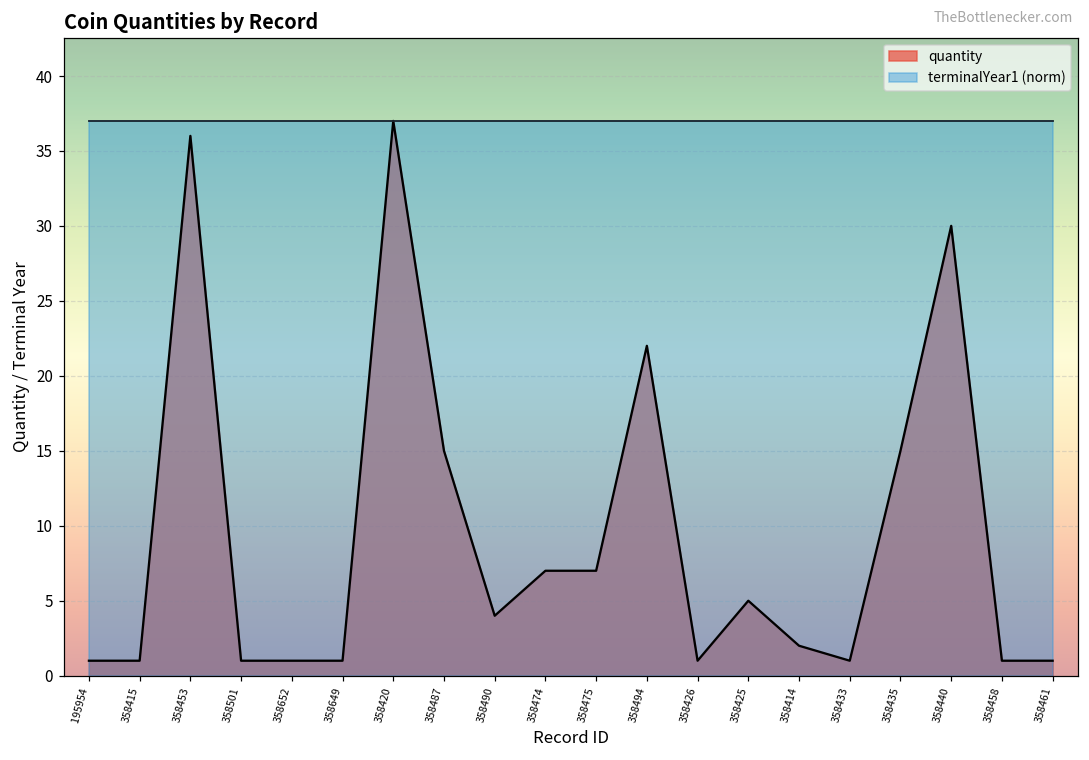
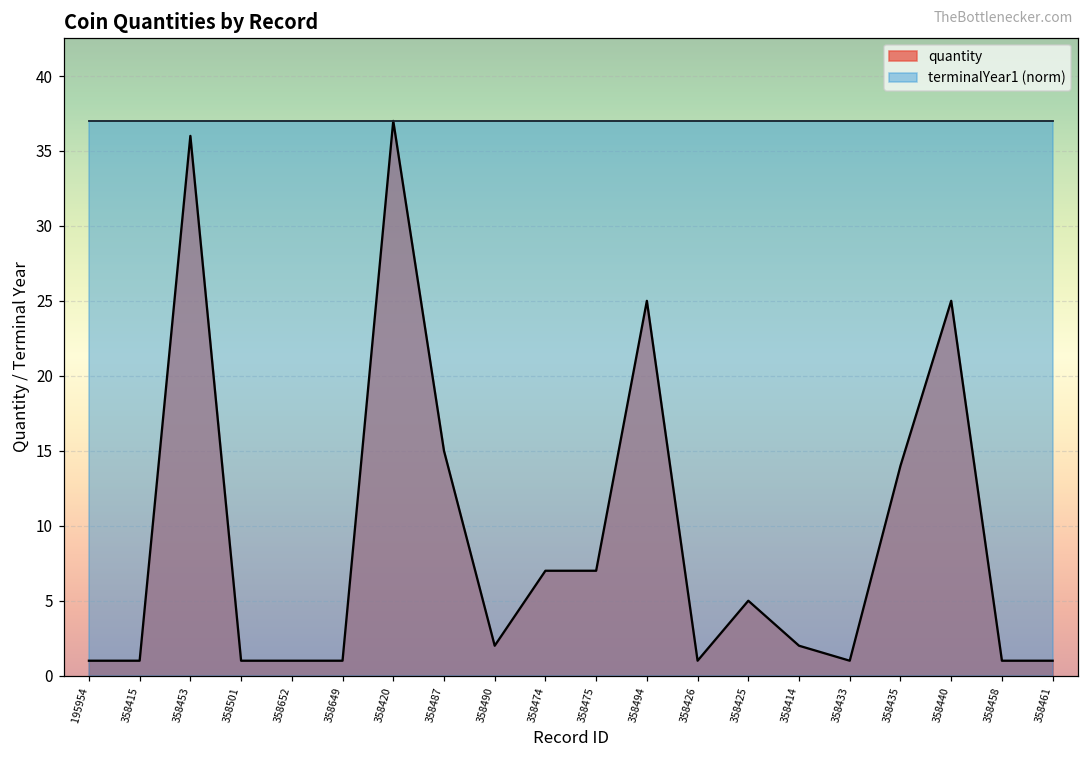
  {
    "quantity": {
      "195954": 1,
      "358415": 1,
      "358453": 36,
      "358501": 1,
      "358652": 1,
      "358649": 1,
      "358487": 15,
-     "358490": 4,
+     "358490": 2,
      "358474": 7,
      "358475": 7,
-     "358494": 22,
+     "358494": 25,
      "358426": 1,
      "358425": 5,
      "358414": 2,
      "358433": 1,
-     "358435": 15,
-     "358440": 30,
+     "358435": 14,
+     "358440": 25,
      "358458": 1,
      "358461": 1
    },
    "terminalYear1 (norm)": {
      "195954": 37,
      "358415": 37,
      "358453": 37,
      "358501": 37,
      "358652": 37,
      "358649": 37,
      "358487": 37,
      "358490": 37,
      "358474": 37,
      "358475": 37,
      "358494": 37,
      "358426": 37,
      "358425": 37,
      "358414": 37,
      "358433": 37,
      "358435": 37,
      "358440": 37,
      "358458": 37,
      "358461": 37
    }
  }
